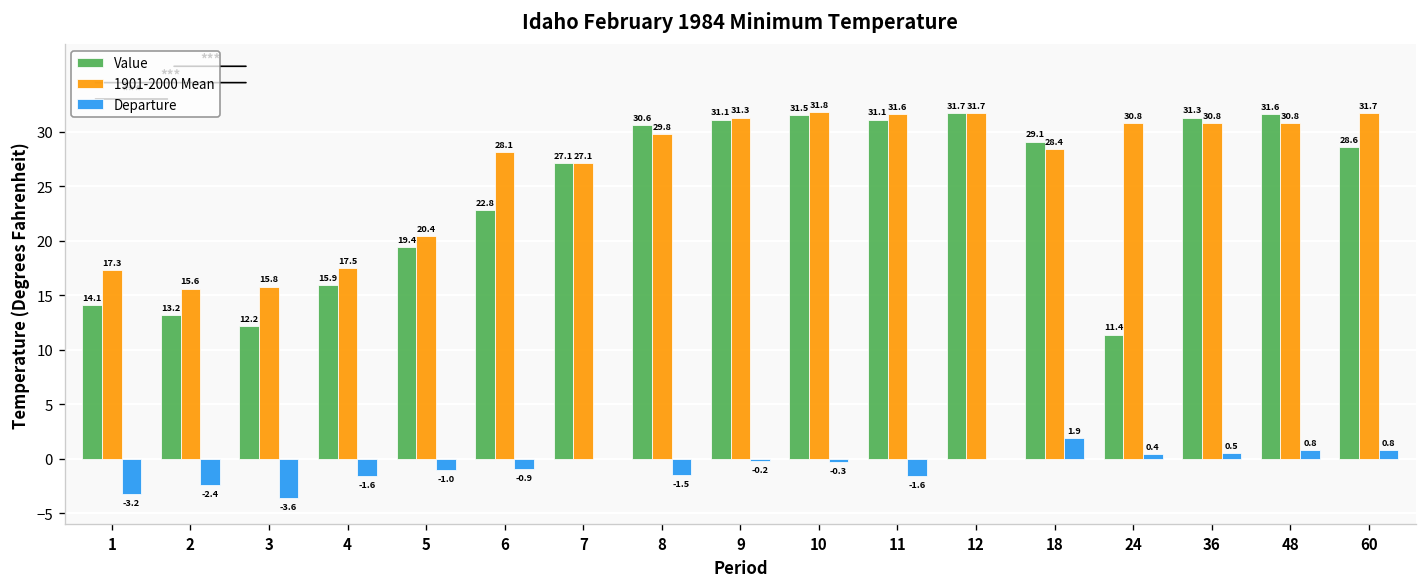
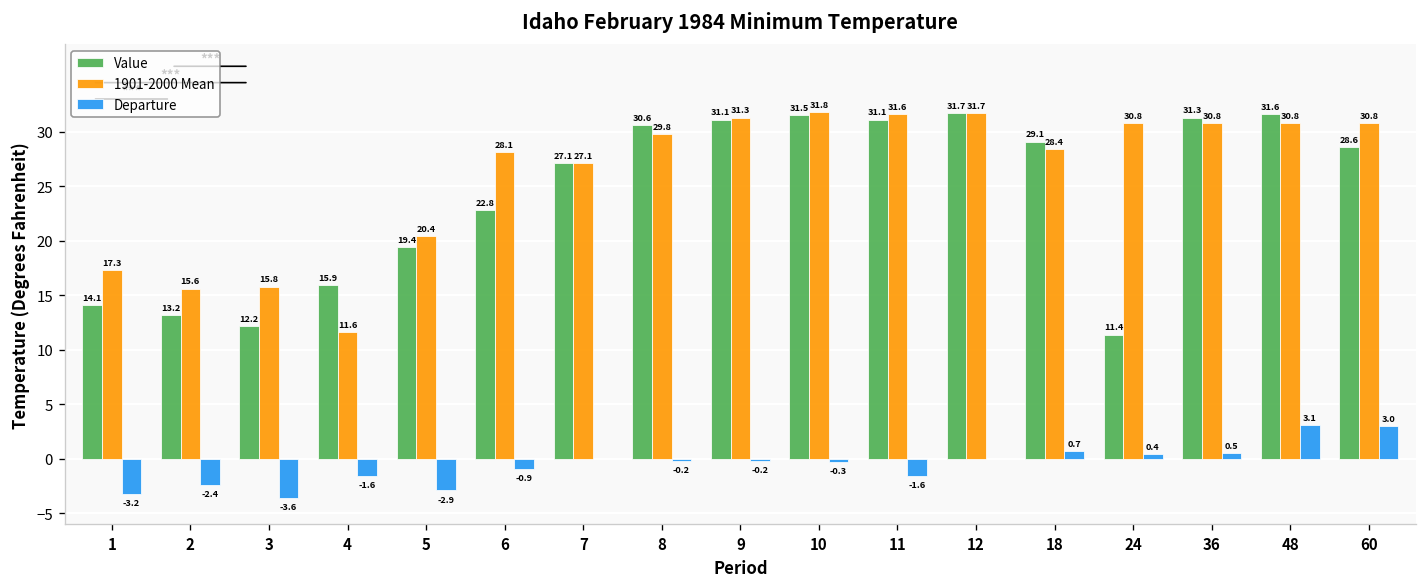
  {
    "Value": {
      "1": 14.1,
      "2": 13.2,
      "3": 12.2,
      "4": 15.9,
      "5": 19.4,
      "6": 22.8,
      "7": 27.1,
      "8": 30.6,
      "9": 31.1,
      "10": 31.5,
      "11": 31.1,
      "12": 31.7,
      "18": 29.1,
      "24": 11.4,
      "36": 31.3,
      "48": 31.6,
      "60": 28.6
    },
    "1901-2000 Mean": {
      "1": 17.3,
      "2": 15.6,
      "3": 15.8,
-     "4": 17.5,
+     "4": 11.6,
      "5": 20.4,
      "6": 28.1,
      "7": 27.1,
      "8": 29.8,
      "9": 31.3,
      "10": 31.8,
      "11": 31.6,
      "12": 31.7,
      "18": 28.4,
      "24": 30.8,
      "36": 30.8,
      "48": 30.8,
-     "60": 31.7
+     "60": 30.8
    },
    "Departure": {
      "1": -3.2,
      "2": -2.4,
      "3": -3.6,
      "4": -1.6,
-     "5": -1.0,
+     "5": -2.9,
      "6": -0.9,
-     "8": -1.5,
+     "8": -0.2,
      "9": -0.2,
      "10": -0.3,
      "11": -1.6,
-     "18": 1.9,
+     "18": 0.7,
      "24": 0.4,
      "36": 0.5,
-     "48": 0.8,
-     "60": 0.8
+     "48": 3.1,
+     "60": 3.0
    }
  }
